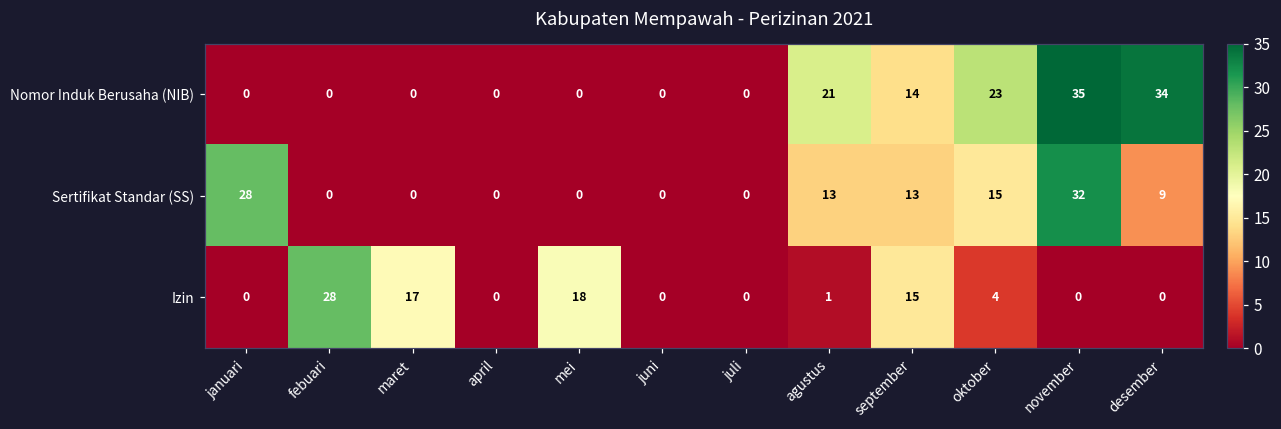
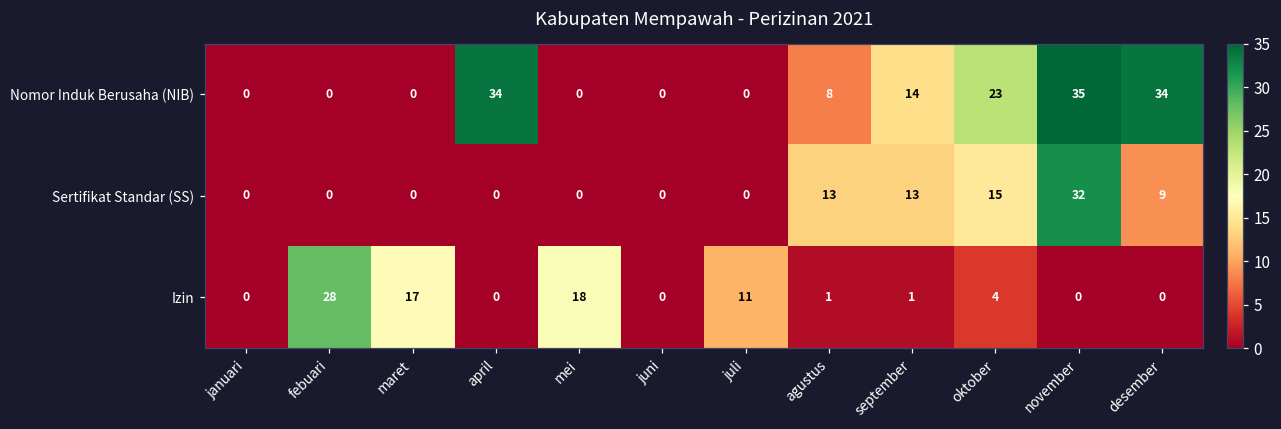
  {
    "Nomor Induk Berusaha (NIB)": {
      "januari": 0,
      "febuari": 0,
      "maret": 0,
-     "april": 0,
+     "april": 34,
      "mei": 0,
      "juni": 0,
      "juli": 0,
-     "agustus": 21,
+     "agustus": 8,
      "september": 14,
      "oktober": 23,
      "november": 35,
      "desember": 34
    },
    "Sertifikat Standar (SS)": {
-     "januari": 28,
+     "januari": 0,
      "febuari": 0,
      "maret": 0,
      "april": 0,
      "mei": 0,
      "juni": 0,
      "juli": 0,
      "agustus": 13,
      "september": 13,
      "oktober": 15,
      "november": 32,
      "desember": 9
    },
    "Izin": {
      "januari": 0,
      "febuari": 28,
      "maret": 17,
      "april": 0,
      "mei": 18,
      "juni": 0,
-     "juli": 0,
+     "juli": 11,
      "agustus": 1,
-     "september": 15,
+     "september": 1,
      "oktober": 4,
      "november": 0,
      "desember": 0
    }
  }
